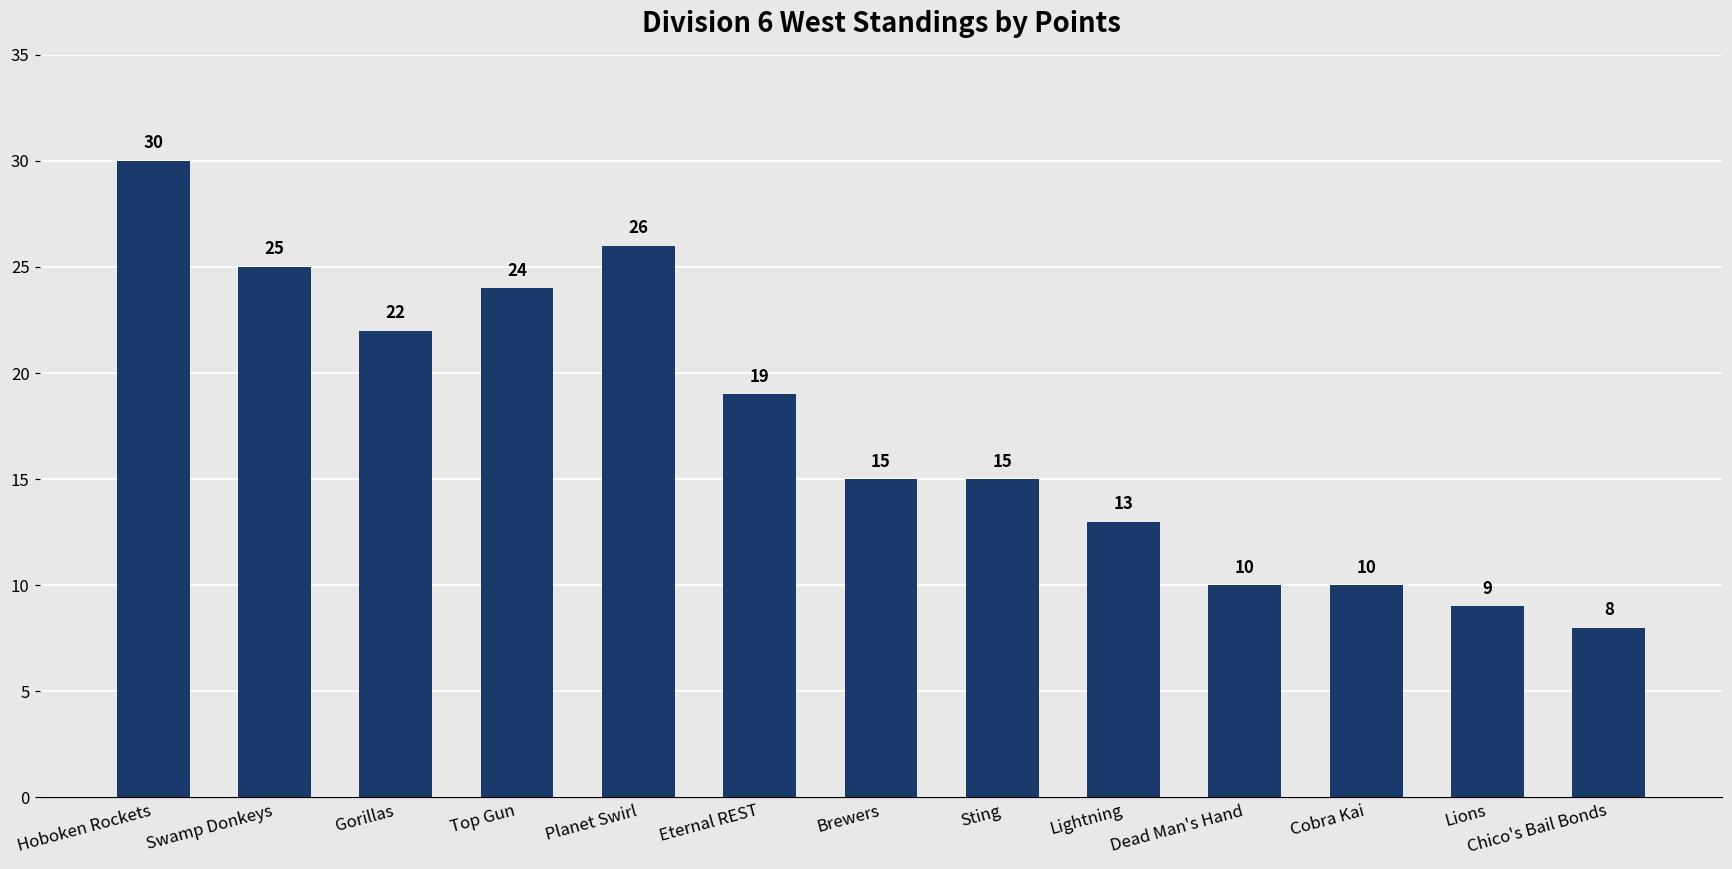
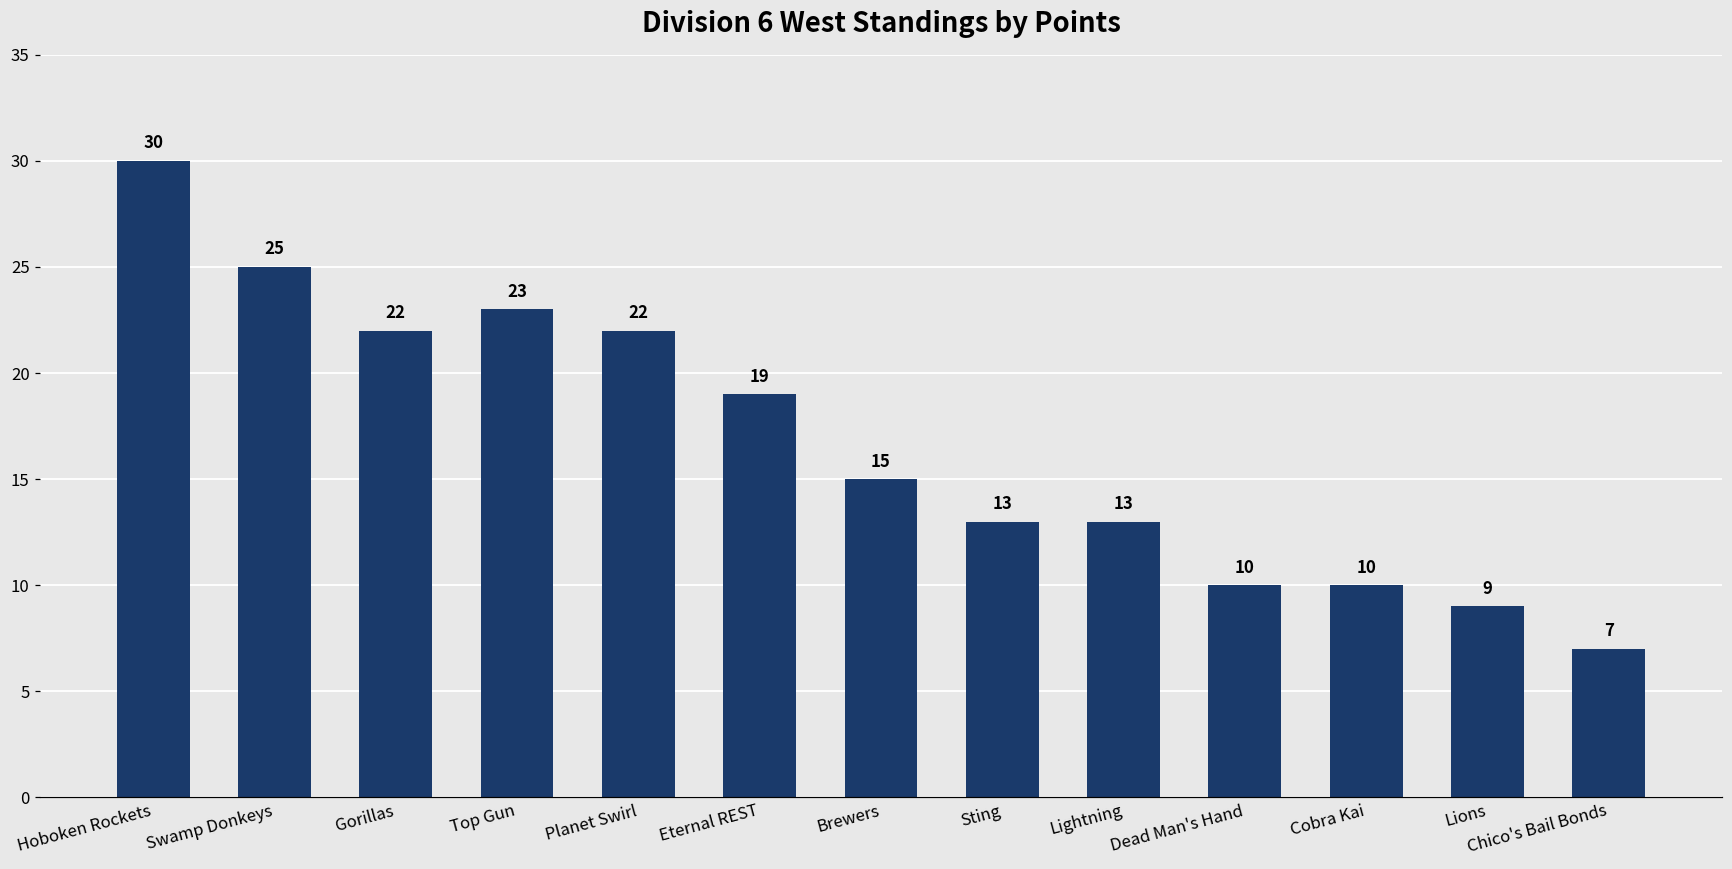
  {
    "Hoboken Rockets": 30,
    "Swamp Donkeys": 25,
    "Gorillas": 22,
-   "Top Gun": 24,
-   "Planet Swirl": 26,
+   "Top Gun": 23,
+   "Planet Swirl": 22,
    "Eternal REST": 19,
    "Brewers": 15,
-   "Sting": 15,
+   "Sting": 13,
    "Lightning": 13,
    "Dead Man's Hand": 10,
    "Cobra Kai": 10,
    "Lions": 9,
-   "Chico's Bail Bonds": 8
+   "Chico's Bail Bonds": 7
  }
